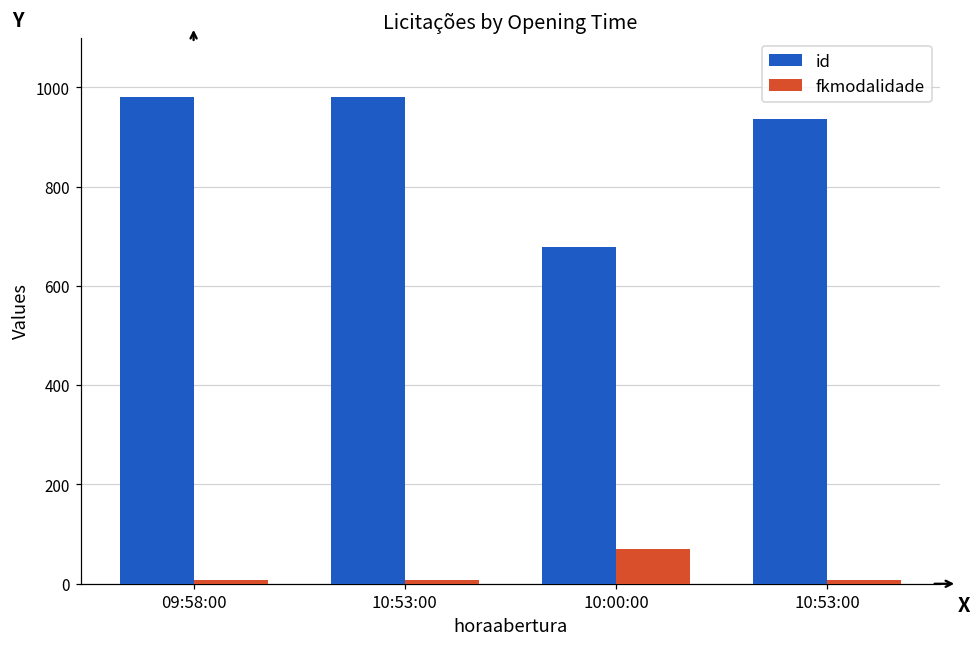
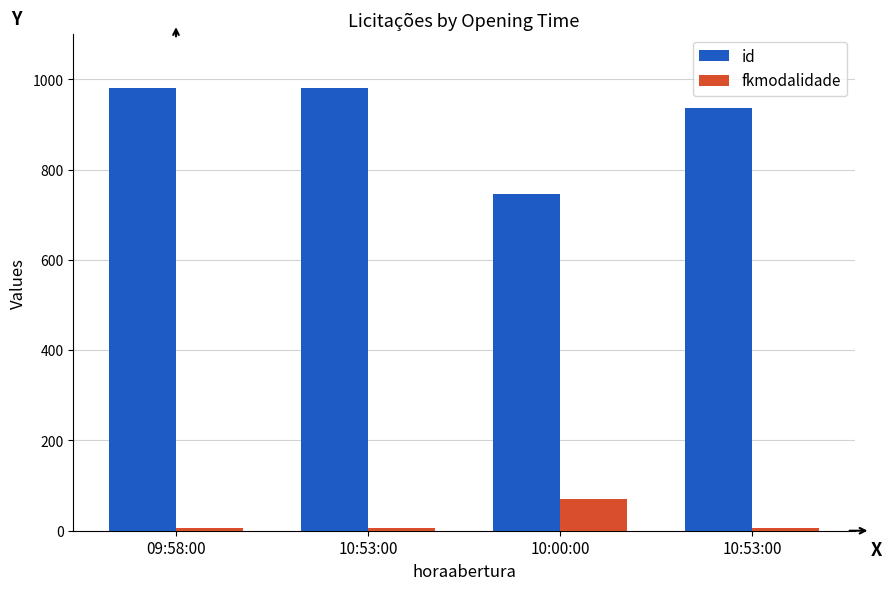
  {
    "id": {
      "09:58:00": 980,
-     "10:00:00": 680
+     "10:00:00": 750
    },
    "fkmodalidade": {
      "09:58:00": 10,
      "10:00:00": 70
    }
  }
